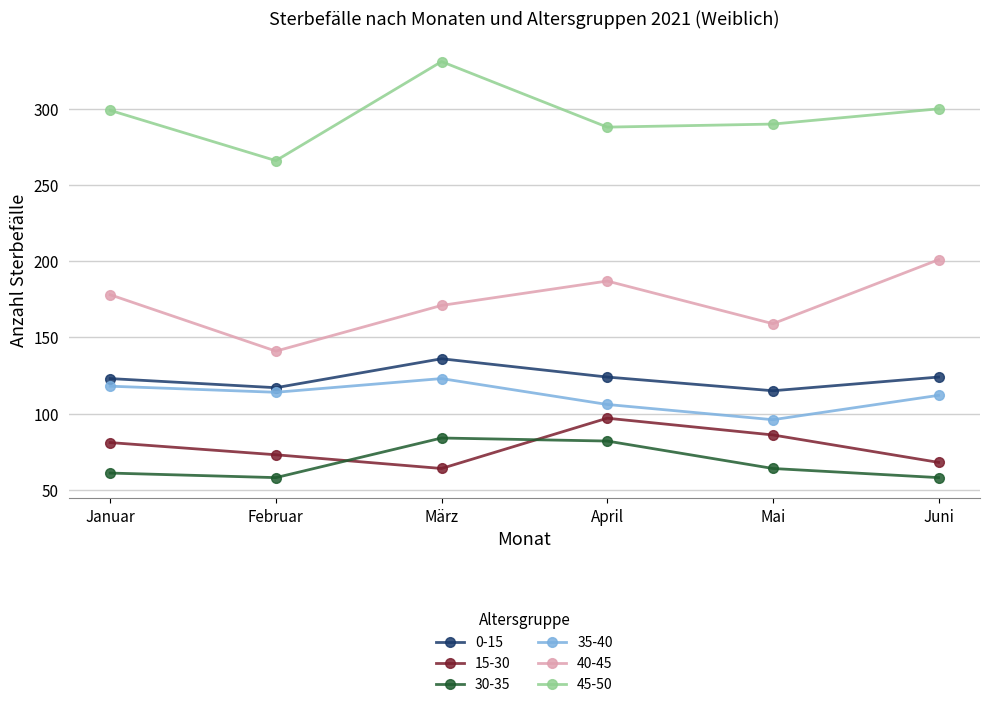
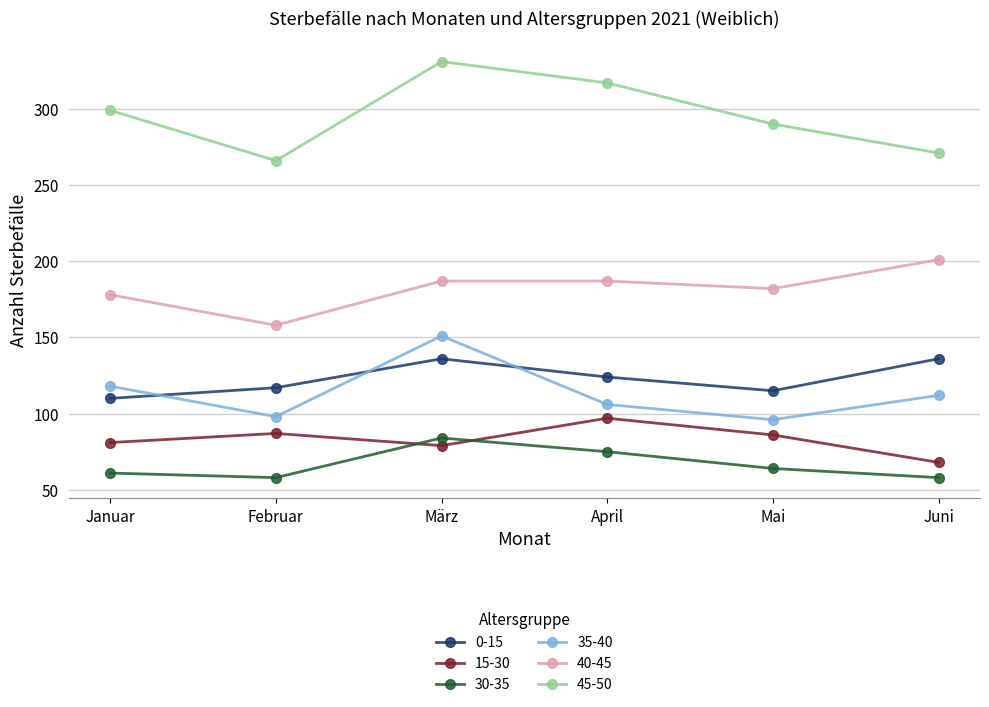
  {
    "0-15": {
-     "Januar": 123,
+     "Januar": 110,
      "Februar": 117,
      "März": 136,
      "April": 124,
      "Mai": 115,
-     "Juni": 124
+     "Juni": 136
    },
    "15-30": {
      "Januar": 81,
-     "Februar": 73,
-     "März": 64,
+     "Februar": 87,
+     "März": 79,
      "April": 97,
      "Mai": 86,
      "Juni": 68
    },
    "30-35": {
      "Januar": 61,
      "Februar": 58,
      "März": 84,
-     "April": 82,
+     "April": 75,
      "Mai": 64,
      "Juni": 58
    },
    "35-40": {
      "Januar": 118,
-     "Februar": 114,
-     "März": 123,
+     "Februar": 98,
+     "März": 151,
      "April": 106,
      "Mai": 96,
      "Juni": 112
    },
    "40-45": {
      "Januar": 178,
-     "Februar": 141,
-     "März": 171,
+     "Februar": 158,
+     "März": 187,
      "April": 187,
-     "Mai": 159,
+     "Mai": 182,
      "Juni": 201
    },
    "45-50": {
      "Januar": 299,
      "Februar": 266,
      "März": 331,
-     "April": 288,
+     "April": 317,
      "Mai": 290,
-     "Juni": 300
+     "Juni": 271
    }
  }
